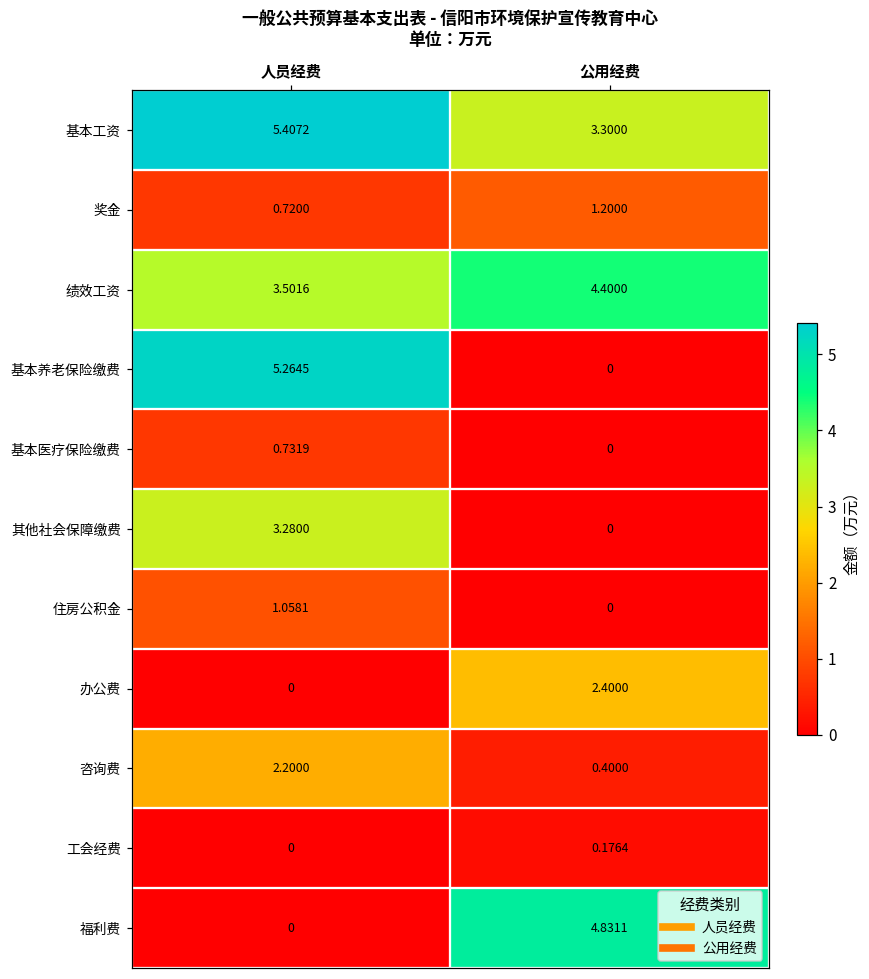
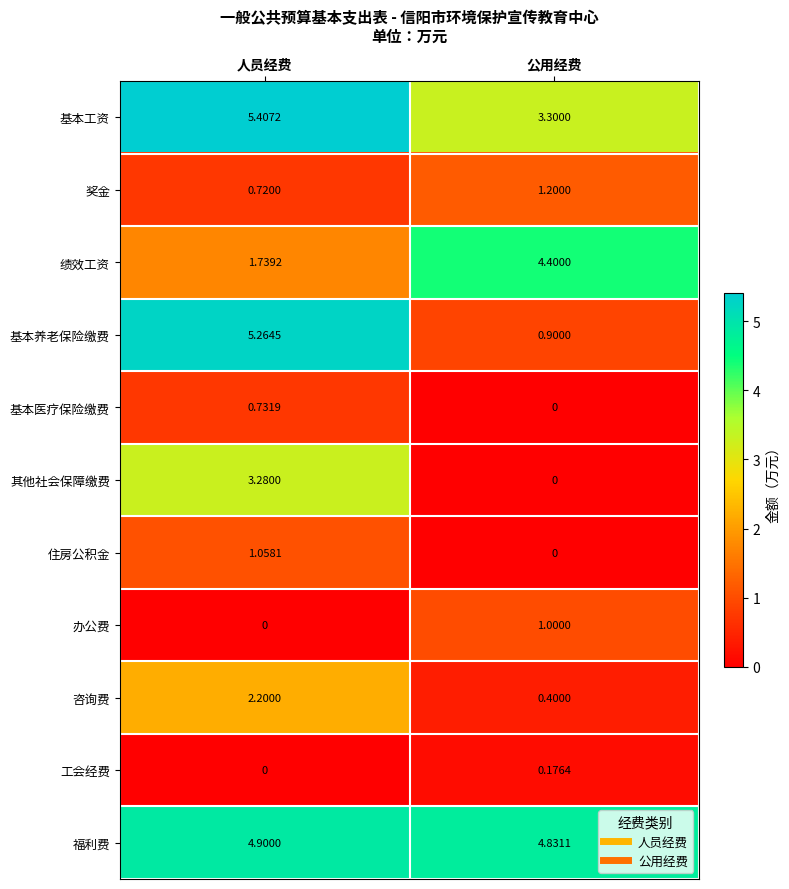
  {
    "基本工资": {
      "人员经费": 5.4072,
      "公用经费": 3.3000
    },
    "奖金": {
      "人员经费": 0.7200,
      "公用经费": 1.2000
    },
    "绩效工资": {
-     "人员经费": 3.5016,
+     "人员经费": 1.7392,
      "公用经费": 4.4000
    },
    "基本养老保险缴费": {
      "人员经费": 5.2645,
-     "公用经费": 0
+     "公用经费": 0.9000
    },
    "基本医疗保险缴费": {
      "人员经费": 0.7319,
      "公用经费": 0
    },
    "其他社会保障缴费": {
      "人员经费": 3.2800,
      "公用经费": 0
    },
    "住房公积金": {
      "人员经费": 1.0581,
      "公用经费": 0
    },
    "办公费": {
      "人员经费": 0,
-     "公用经费": 2.4000
+     "公用经费": 1.0000
    },
    "咨询费": {
      "人员经费": 2.2000,
      "公用经费": 0.4000
    },
    "工会经费": {
      "人员经费": 0,
      "公用经费": 0.1764
    },
    "福利费": {
-     "人员经费": 0,
+     "人员经费": 4.9000,
      "公用经费": 4.8311
    }
  }
